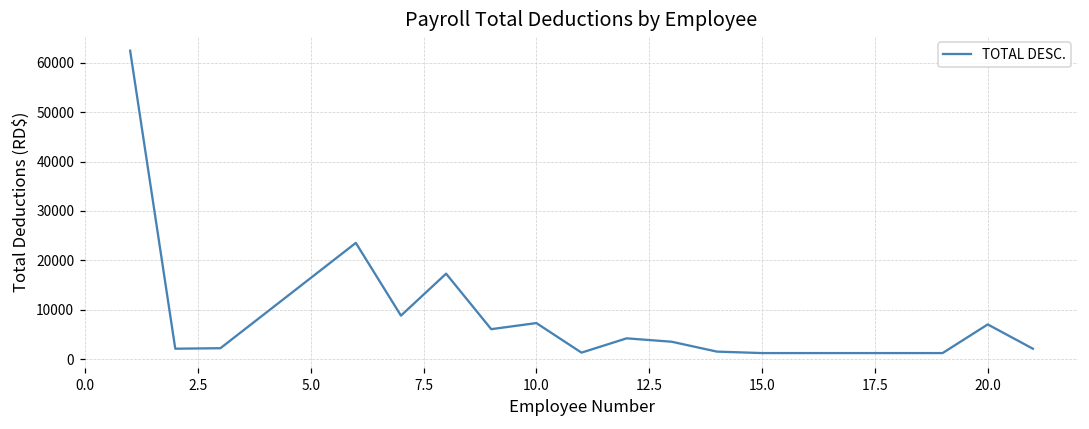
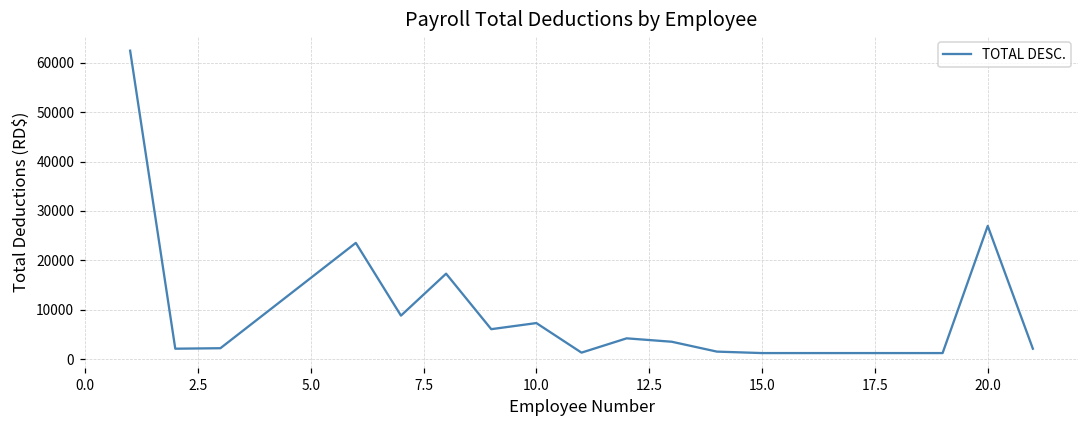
  {
    "10.0": 7000,
    "15.0": 1000,
-   "20.0": 7000
+   "20.0": 27000
  }
